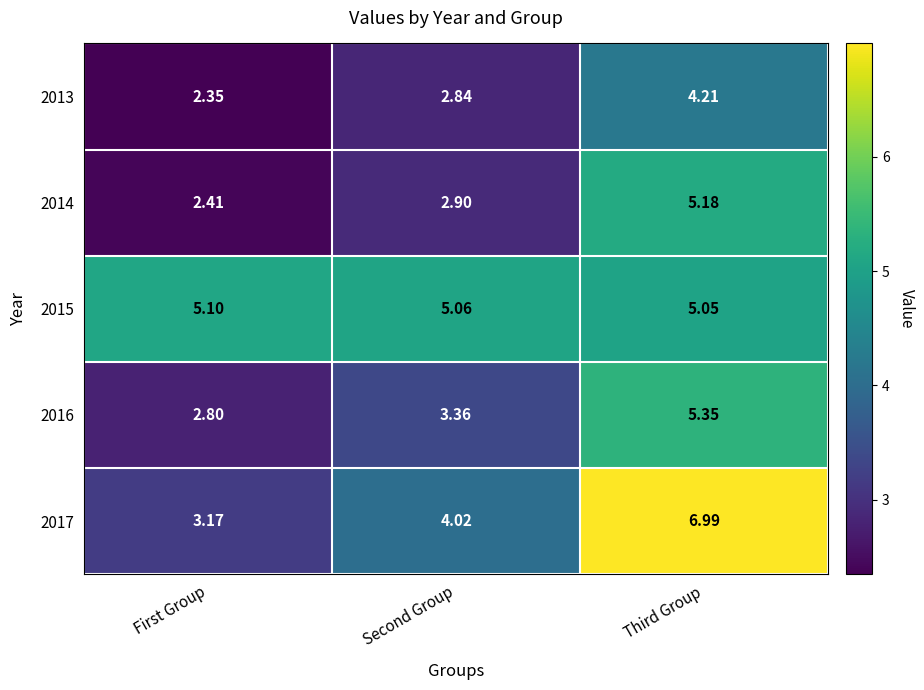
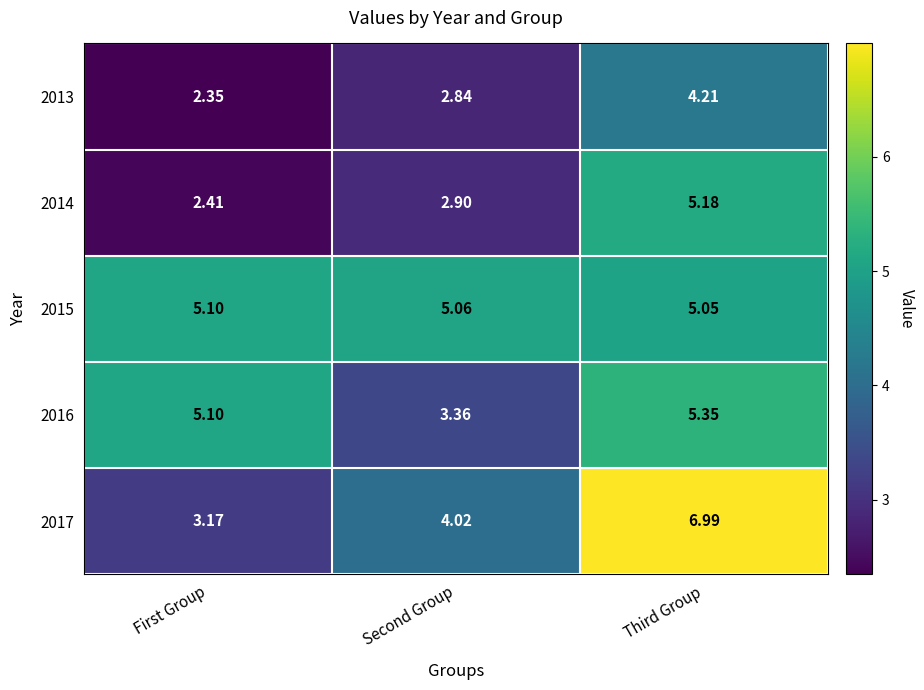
  {
    "2013": {
      "First Group": 2.35,
      "Second Group": 2.84,
      "Third Group": 4.21
    },
    "2014": {
      "First Group": 2.41,
      "Second Group": 2.90,
      "Third Group": 5.18
    },
    "2015": {
      "First Group": 5.10,
      "Second Group": 5.06,
      "Third Group": 5.05
    },
    "2016": {
-     "First Group": 2.80,
+     "First Group": 5.10,
      "Second Group": 3.36,
      "Third Group": 5.35
    },
    "2017": {
      "First Group": 3.17,
      "Second Group": 4.02,
      "Third Group": 6.99
    }
  }
